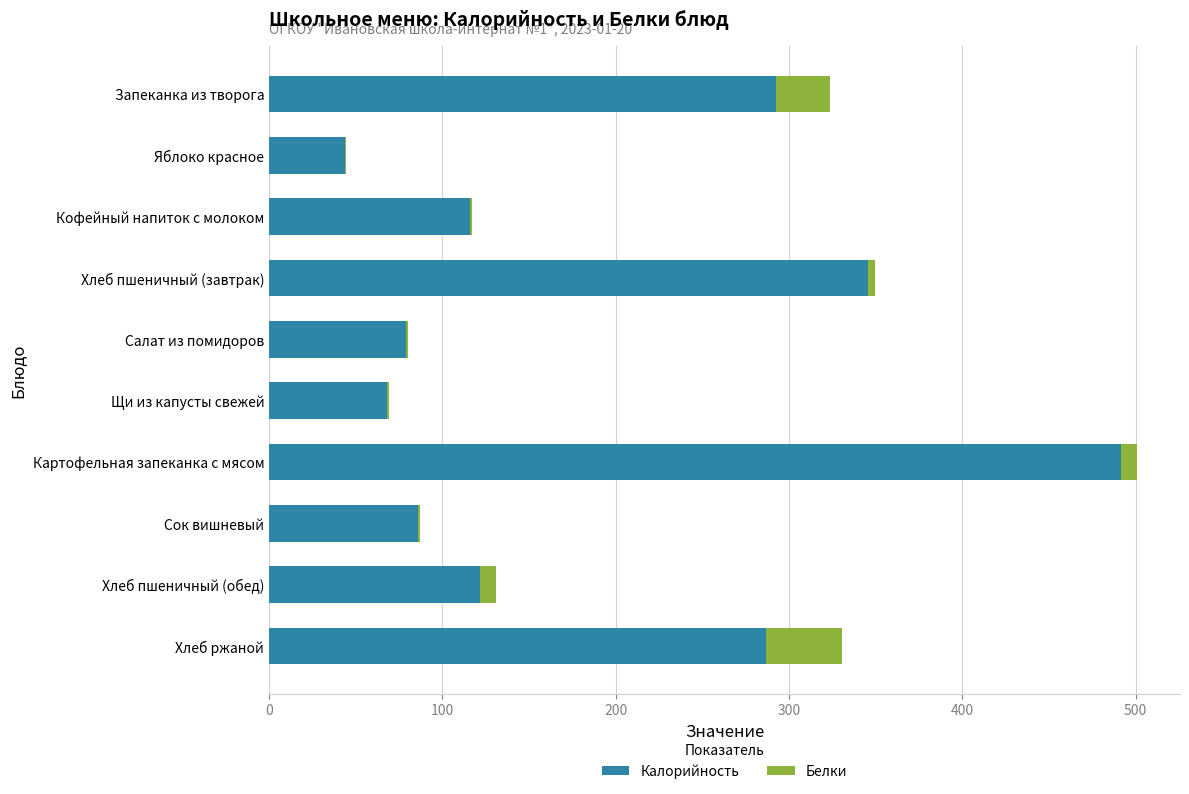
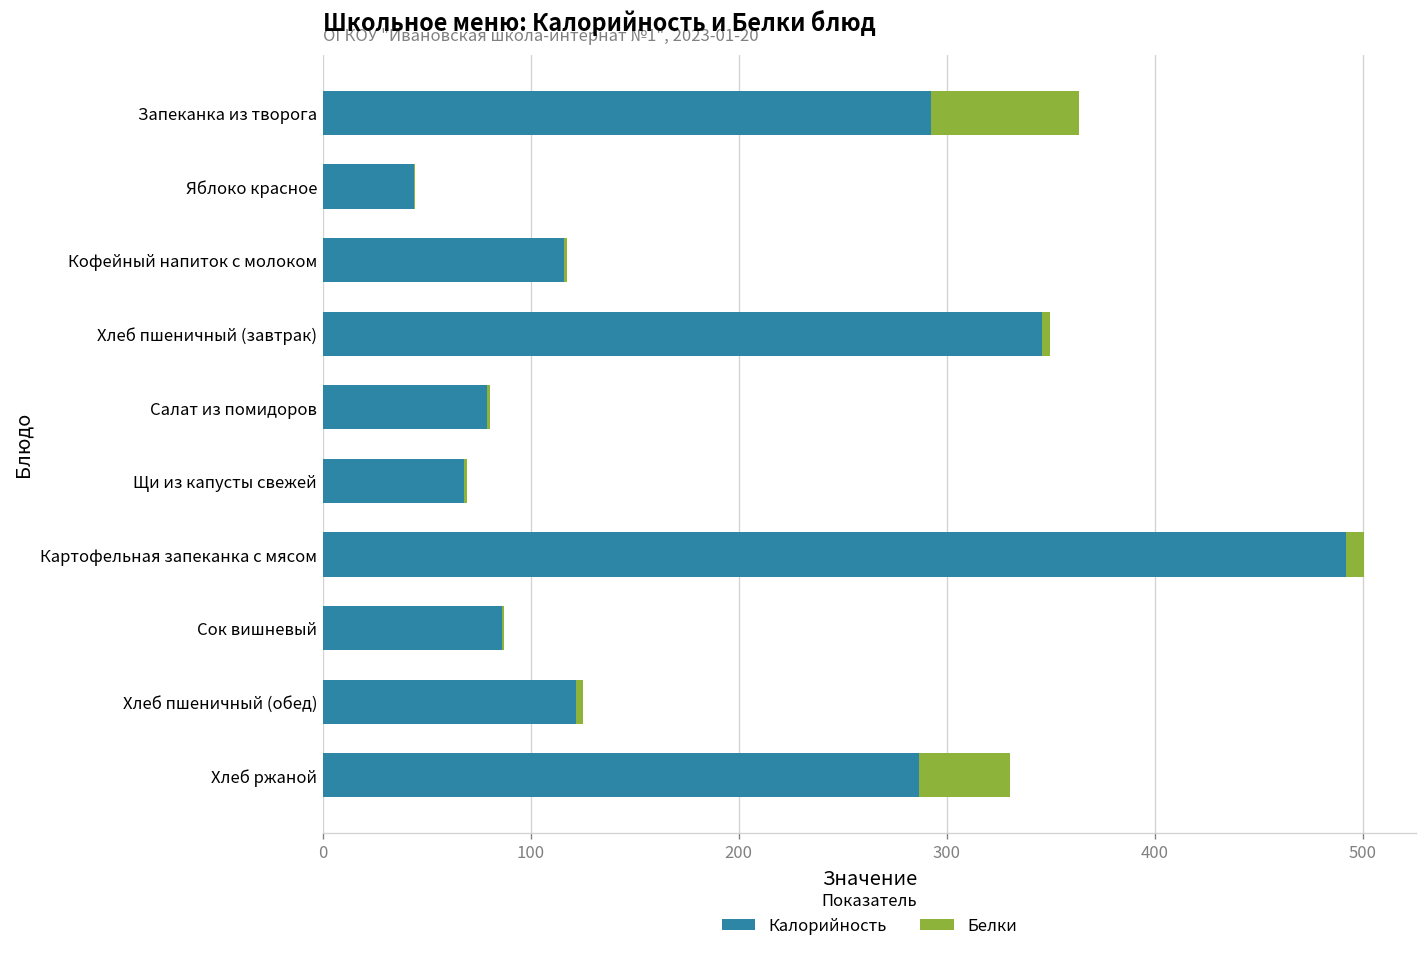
  {
    "Калорийность": {
      "Запеканка из творога": 293,
      "Яблоко красное": 44,
      "Кофейный напиток с молоком": 116,
      "Хлеб пшеничный (завтрак)": 346,
      "Салат из помидоров": 79,
      "Щи из капусты свежей": 68,
      "Картофельная запеканка с мясом": 492,
      "Сок вишневый": 86,
      "Хлеб пшеничный (обед)": 122,
      "Хлеб ржаной": 287
    },
    "Белки": {
-     "Запеканка из творога": 31,
+     "Запеканка из творога": 71,
      "Хлеб пшеничный (завтрак)": 4,
      "Картофельная запеканка с мясом": 9,
-     "Хлеб пшеничный (обед)": 9,
+     "Хлеб пшеничный (обед)": 4,
      "Хлеб ржаной": 44
    }
  }
